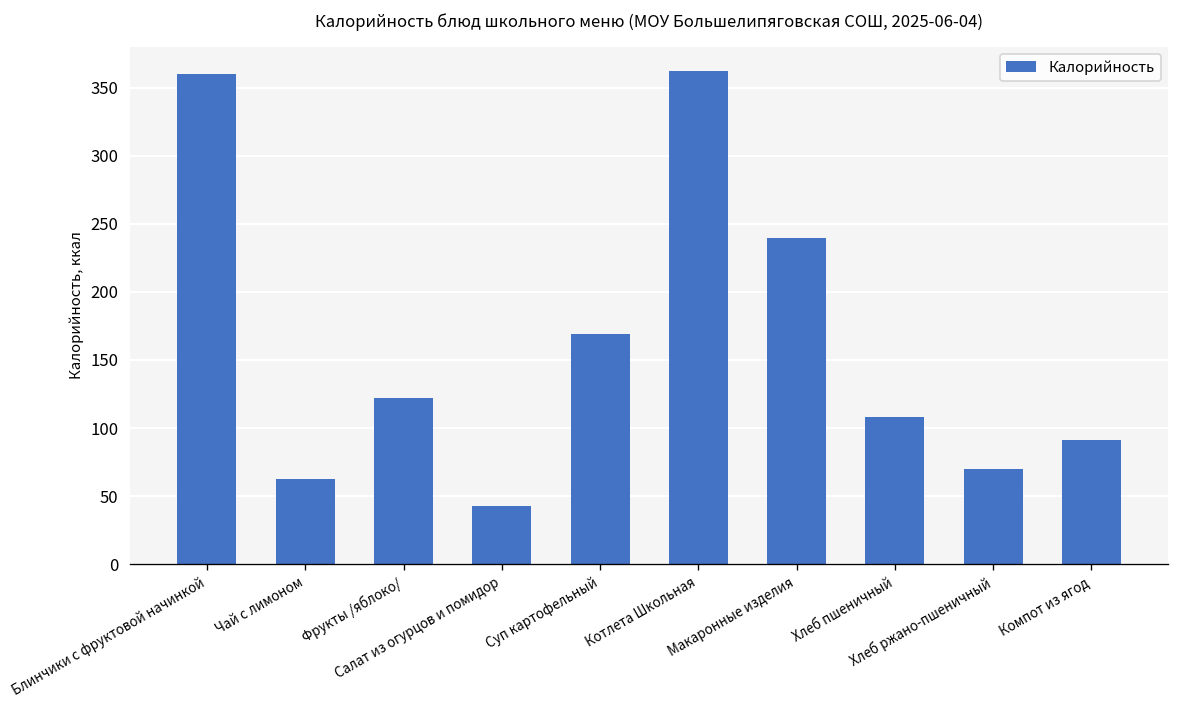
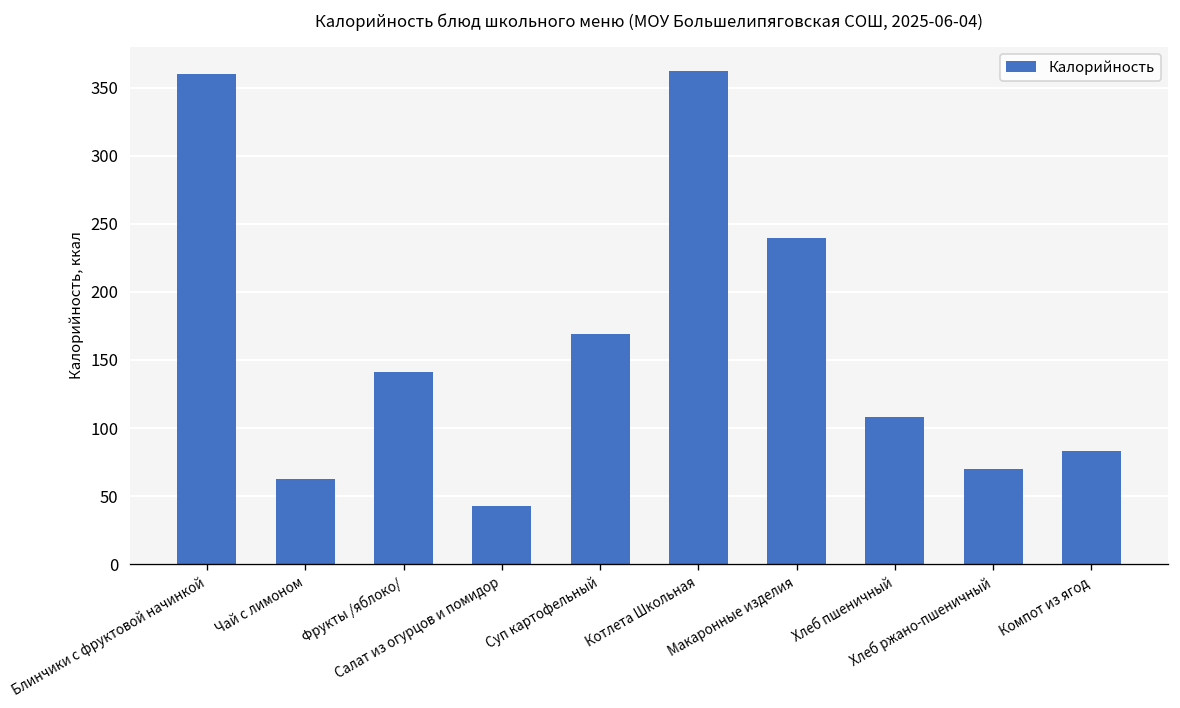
  {
    "Блинчики с фруктовой начинкой": 360,
    "Чай с лимоном": 62,
-   "Фрукты /яблоко/": 122,
+   "Фрукты /яблоко/": 141,
    "Салат из огурцов и помидор": 43,
    "Суп картофельный": 169,
    "Котлета Школьная": 362,
    "Макаронные изделия": 239,
    "Хлеб пшеничный": 108,
    "Хлеб ржано-пшеничный": 70,
-   "Компот из ягод": 91
+   "Компот из ягод": 83
  }
